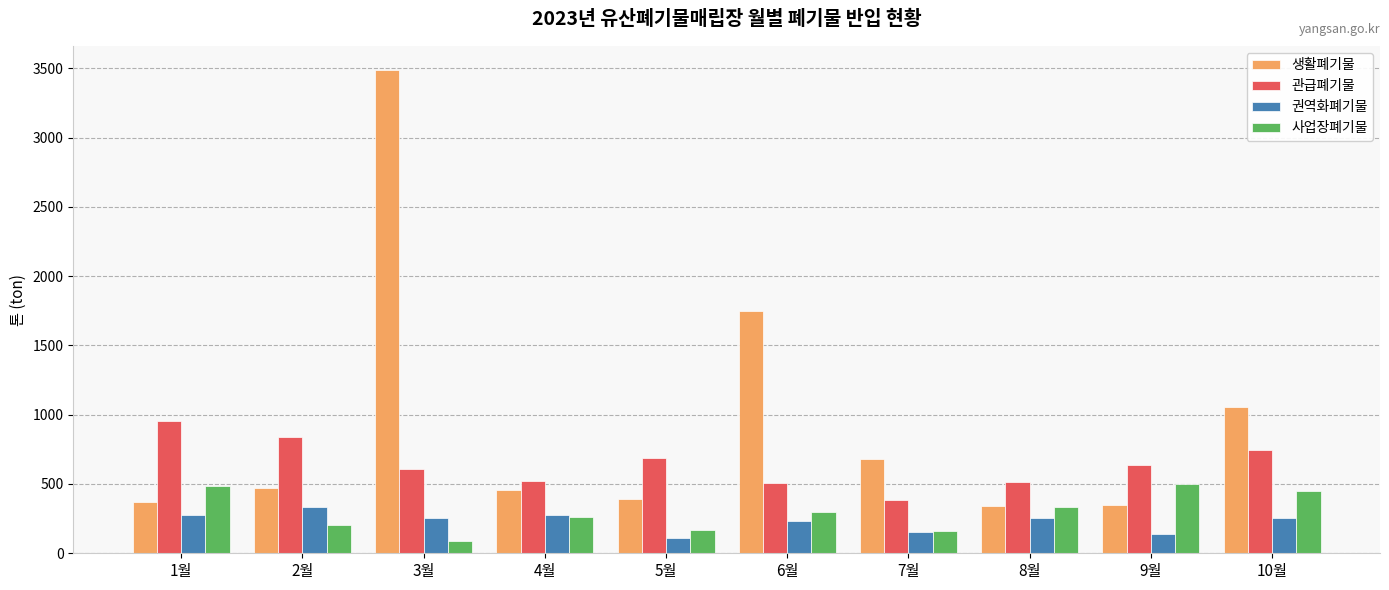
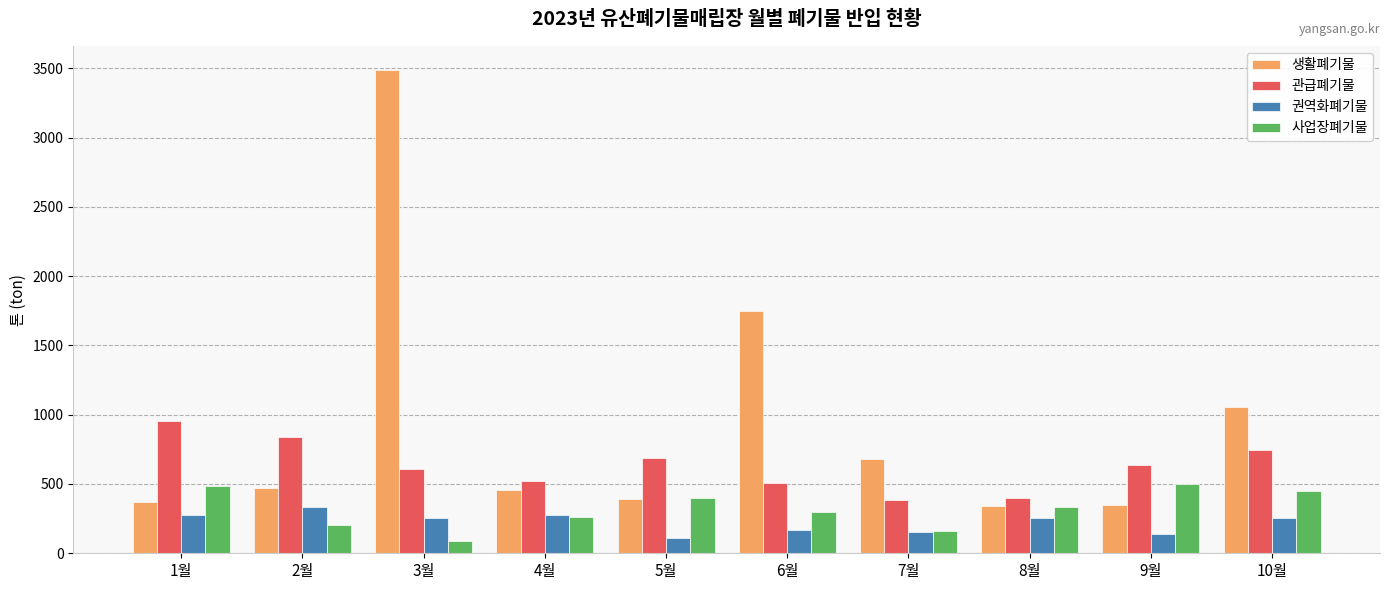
  {
    "생활폐기물": {
      "1월": 370,
      "2월": 470,
      "3월": 3490,
      "4월": 450,
      "5월": 390,
      "6월": 1750,
      "7월": 680,
      "8월": 340,
      "9월": 350,
      "10월": 1060
    },
    "관급폐기물": {
      "1월": 960,
      "2월": 840,
      "3월": 610,
      "4월": 520,
      "5월": 690,
      "6월": 510,
      "7월": 380,
-     "8월": 520,
+     "8월": 400,
      "9월": 630,
      "10월": 740
    },
    "권역화폐기물": {
      "1월": 280,
      "2월": 330,
      "3월": 260,
      "4월": 280,
      "5월": 110,
-     "6월": 230,
+     "6월": 170,
      "7월": 150,
      "8월": 250,
      "9월": 140,
      "10월": 250
    },
    "사업장폐기물": {
      "1월": 480,
      "2월": 200,
      "3월": 90,
      "4월": 260,
-     "5월": 170,
+     "5월": 400,
      "6월": 300,
      "7월": 160,
      "8월": 330,
      "9월": 500,
      "10월": 450
    }
  }
